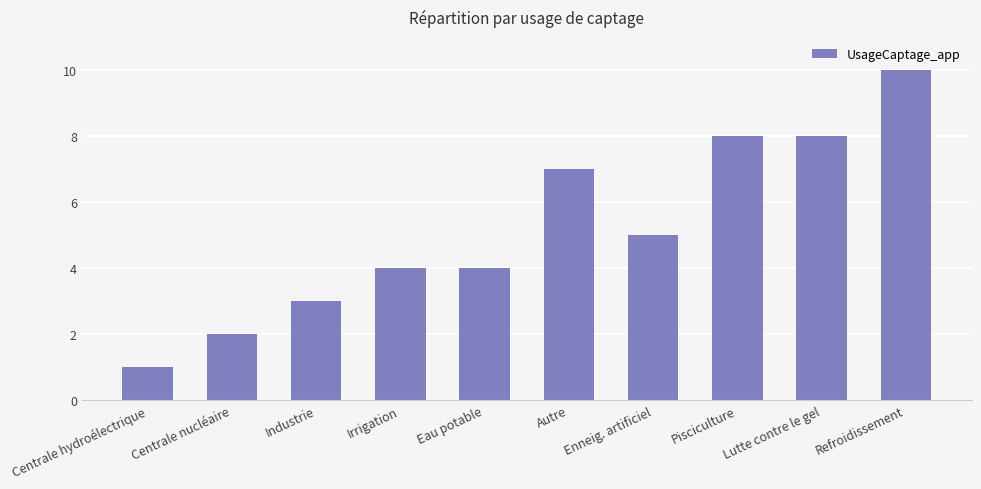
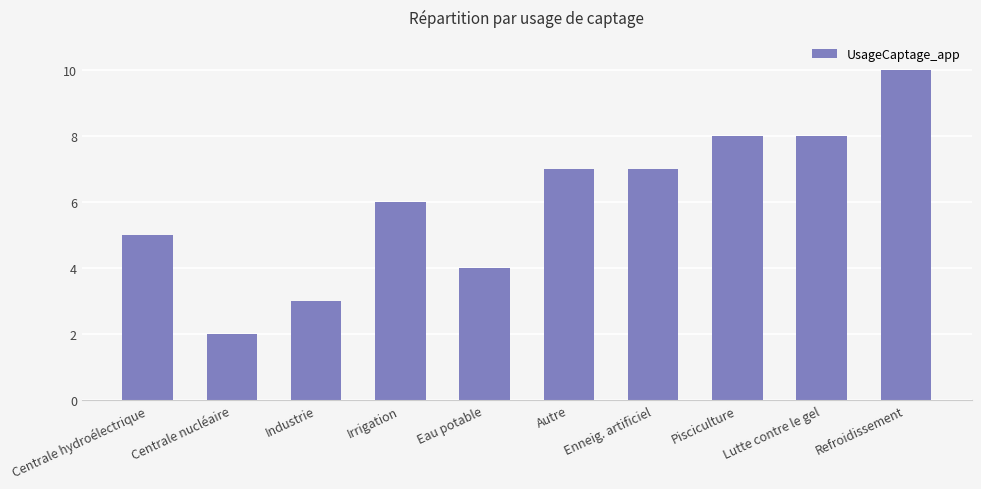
  {
-   "Centrale hydroélectrique": 1,
+   "Centrale hydroélectrique": 5,
    "Centrale nucléaire": 2,
    "Industrie": 3,
-   "Irrigation": 4,
+   "Irrigation": 6,
    "Eau potable": 4,
    "Autre": 7,
-   "Enneig. artificiel": 5,
+   "Enneig. artificiel": 7,
    "Pisciculture": 8,
    "Lutte contre le gel": 8,
    "Refroidissement": 10
  }
